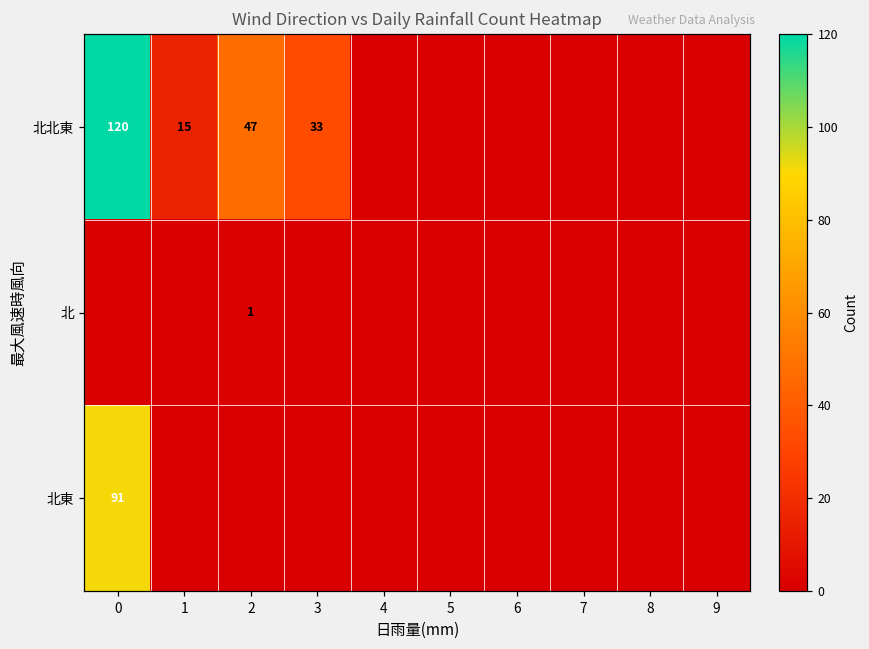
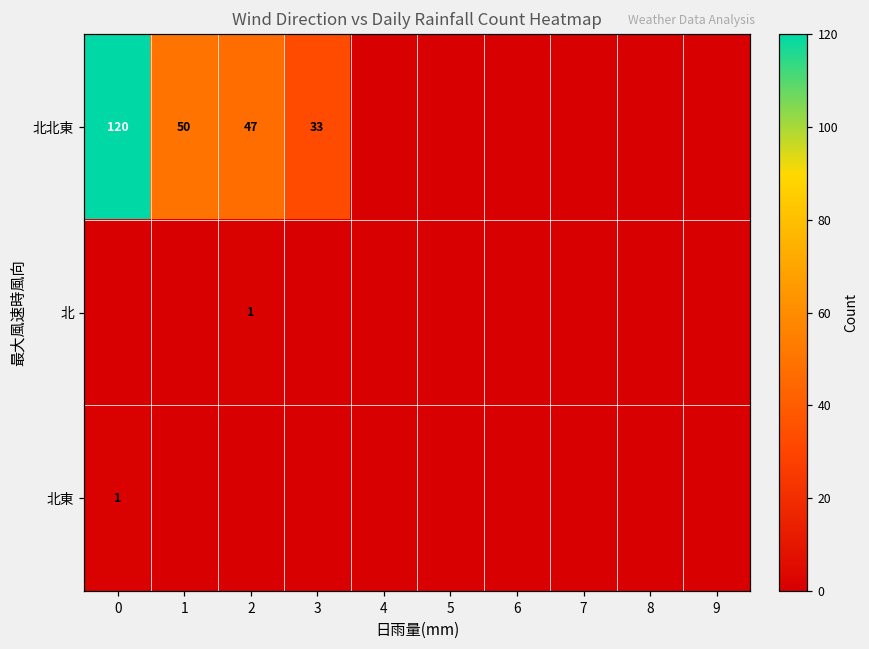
  {
    "北北東": {
      "0": 120,
-     "1": 15,
+     "1": 50,
      "2": 47,
      "3": 33
    },
    "北": {
      "2": 1
    },
    "北東": {
-     "0": 91
+     "0": 1
    }
  }
